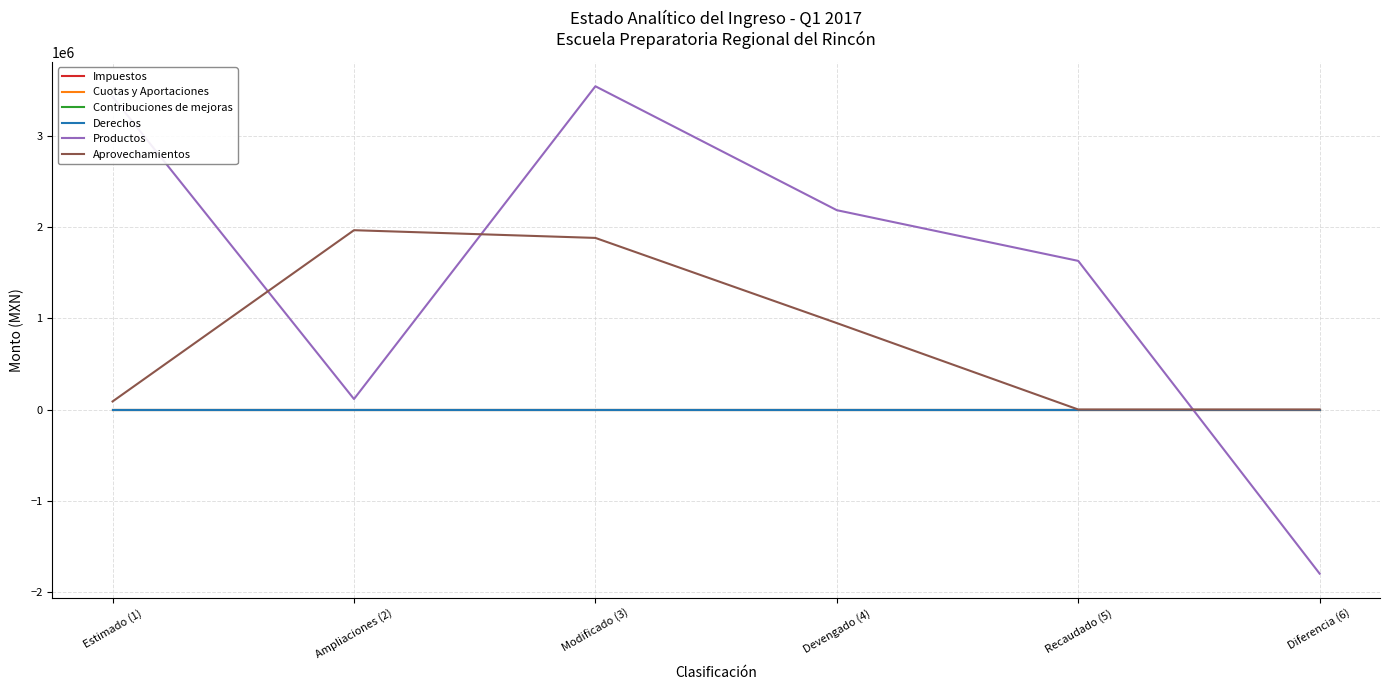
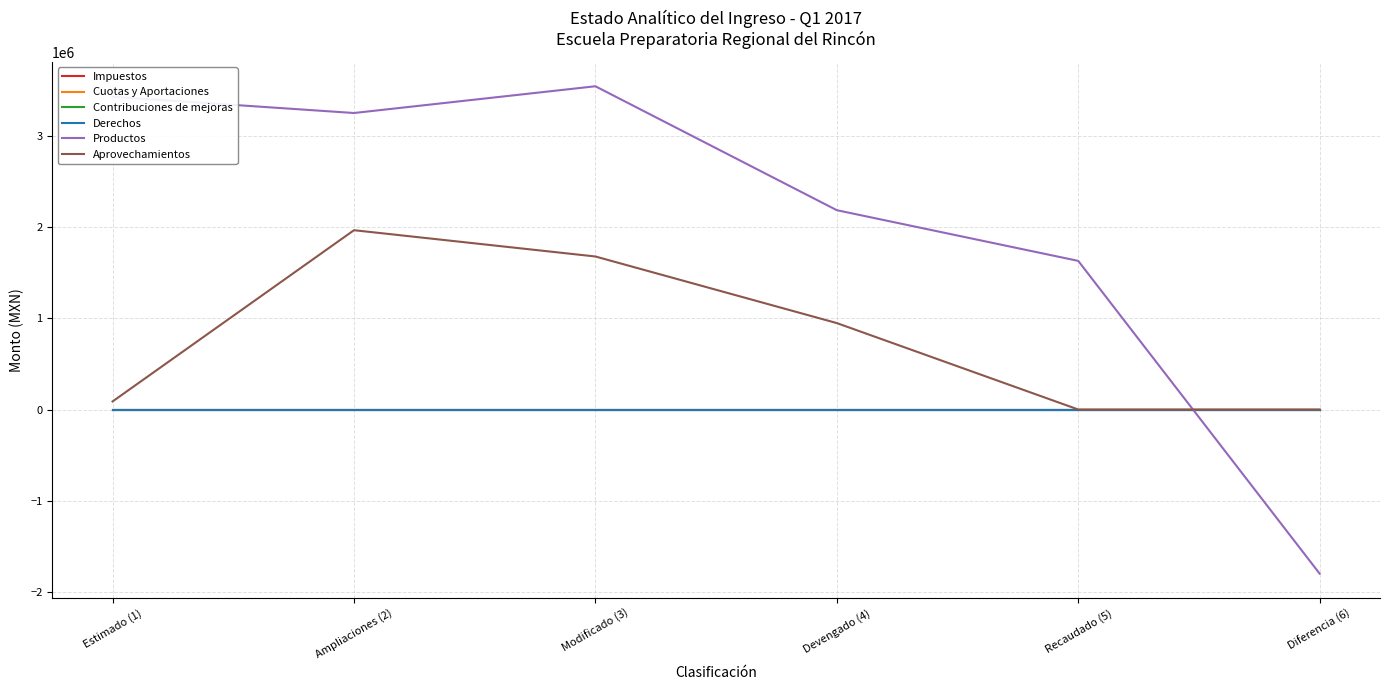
  {
    "Derechos": {
      "Estimado (1)": 0,
      "Ampliaciones (2)": 0,
      "Modificado (3)": 0,
      "Devengado (4)": 0
    },
    "Productos": {
-     "Ampliaciones (2)": 100000,
+     "Ampliaciones (2)": 3300000,
      "Modificado (3)": 3500000,
      "Devengado (4)": 2200000,
      "Recaudado (5)": 1600000,
      "Diferencia (6)": -1800000
    },
    "Aprovechamientos": {
      "Estimado (1)": 100000,
      "Ampliaciones (2)": 2000000,
-     "Modificado (3)": 1900000,
+     "Modificado (3)": 1700000,
      "Devengado (4)": 900000
    }
  }
